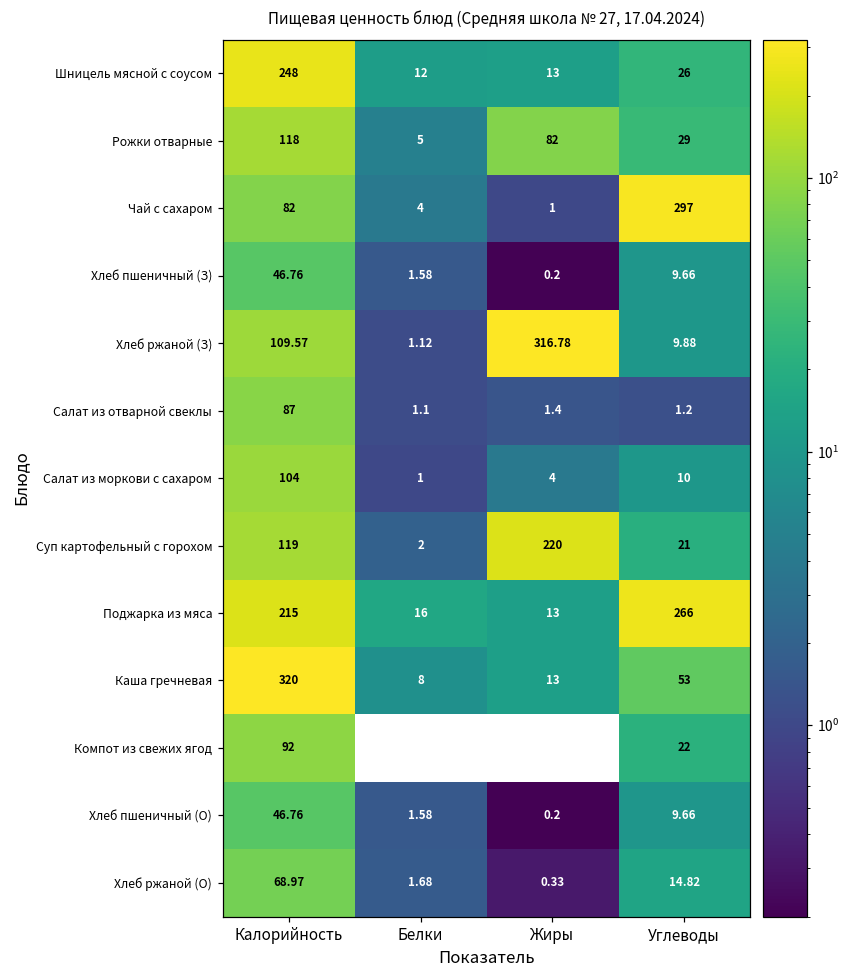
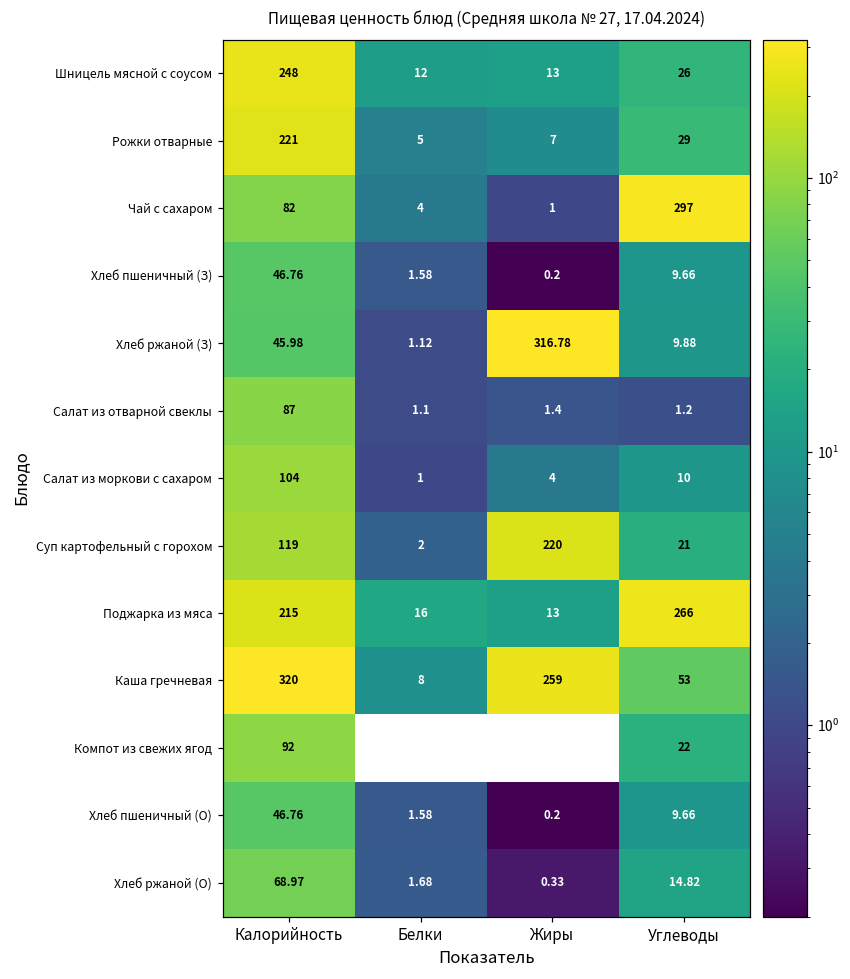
  {
    "Шницель мясной с соусом": {
      "Калорийность": 248,
      "Белки": 12,
      "Жиры": 13,
      "Углеводы": 26
    },
    "Рожки отварные": {
-     "Калорийность": 118,
+     "Калорийность": 221,
      "Белки": 5,
-     "Жиры": 82,
+     "Жиры": 7,
      "Углеводы": 29
    },
    "Чай с сахаром": {
      "Калорийность": 82,
      "Белки": 4,
      "Жиры": 1,
      "Углеводы": 297
    },
    "Хлеб пшеничный (З)": {
      "Калорийность": 46.76,
      "Белки": 1.58,
      "Жиры": 0.2,
      "Углеводы": 9.66
    },
    "Хлеб ржаной (З)": {
-     "Калорийность": 109.57,
+     "Калорийность": 45.98,
      "Белки": 1.12,
      "Жиры": 316.78,
      "Углеводы": 9.88
    },
    "Салат из отварной свеклы": {
      "Калорийность": 87,
      "Белки": 1.1,
      "Жиры": 1.4,
      "Углеводы": 1.2
    },
    "Салат из моркови с сахаром": {
      "Калорийность": 104,
      "Белки": 1,
      "Жиры": 4,
      "Углеводы": 10
    },
    "Суп картофельный с горохом": {
      "Калорийность": 119,
      "Белки": 2,
      "Жиры": 220,
      "Углеводы": 21
    },
    "Поджарка из мяса": {
      "Калорийность": 215,
      "Белки": 16,
      "Жиры": 13,
      "Углеводы": 266
    },
    "Каша гречневая": {
      "Калорийность": 320,
      "Белки": 8,
-     "Жиры": 13,
+     "Жиры": 259,
      "Углеводы": 53
    },
    "Компот из свежих ягод": {
      "Калорийность": 92,
      "Углеводы": 22
    },
    "Хлеб пшеничный (О)": {
      "Калорийность": 46.76,
      "Белки": 1.58,
      "Жиры": 0.2,
      "Углеводы": 9.66
    },
    "Хлеб ржаной (О)": {
      "Калорийность": 68.97,
      "Белки": 1.68,
      "Жиры": 0.33,
      "Углеводы": 14.82
    }
  }
